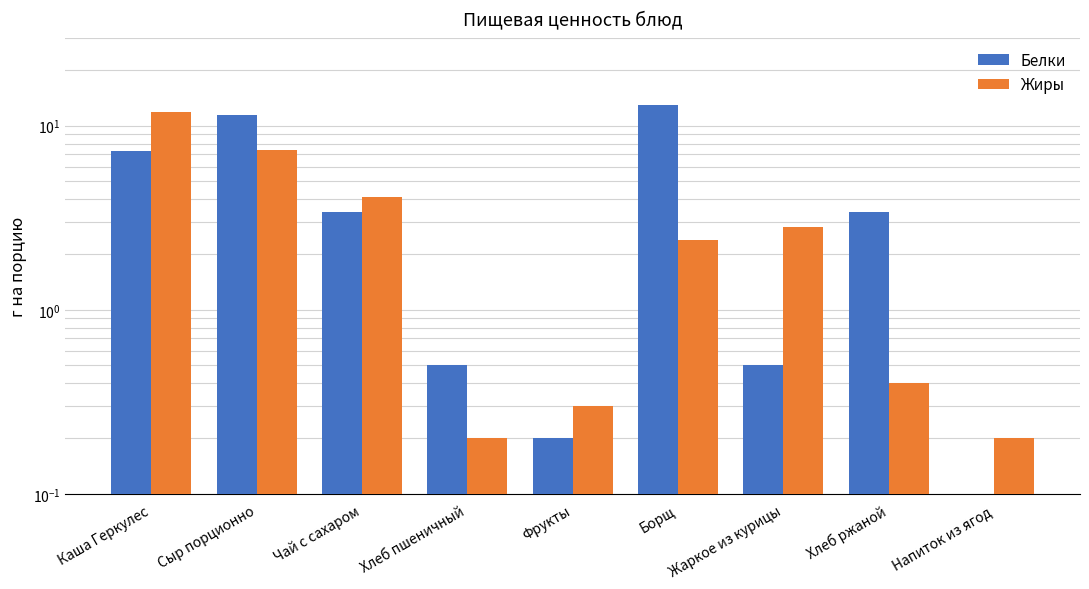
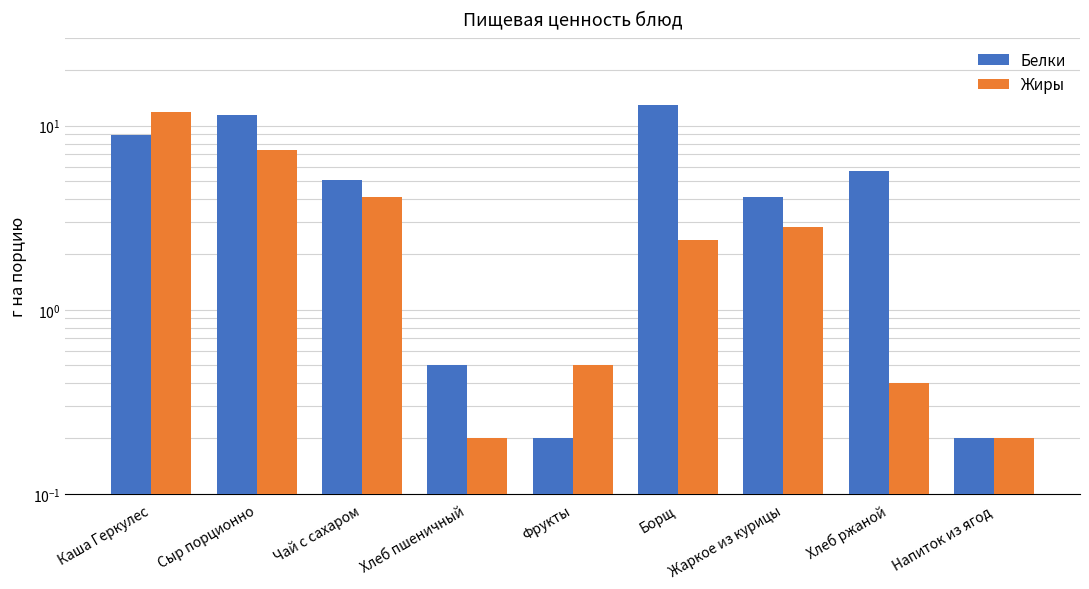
  {
    "Белки": {
-     "Каша Геркулес": 7.3,
+     "Каша Геркулес": 9,
      "Сыр порционно": 11,
-     "Чай с сахаром": 3.4,
+     "Чай с сахаром": 5.1,
      "Хлеб пшеничный": 0.5,
      "Фрукты": 0.2,
      "Борщ": 13,
-     "Жаркое из курицы": 0.5,
-     "Хлеб ржаной": 3.4,
-     "Напиток из ягод": 0.1
+     "Жаркое из курицы": 4.1,
+     "Хлеб ржаной": 5.7,
+     "Напиток из ягод": 0.2
    },
    "Жиры": {
      "Каша Геркулес": 12,
      "Сыр порционно": 7.4,
      "Чай с сахаром": 4.1,
      "Хлеб пшеничный": 0.2,
-     "Фрукты": 0.3,
+     "Фрукты": 0.5,
      "Борщ": 2.4,
      "Жаркое из курицы": 2.8,
      "Хлеб ржаной": 0.4,
      "Напиток из ягод": 0.2
    }
  }
